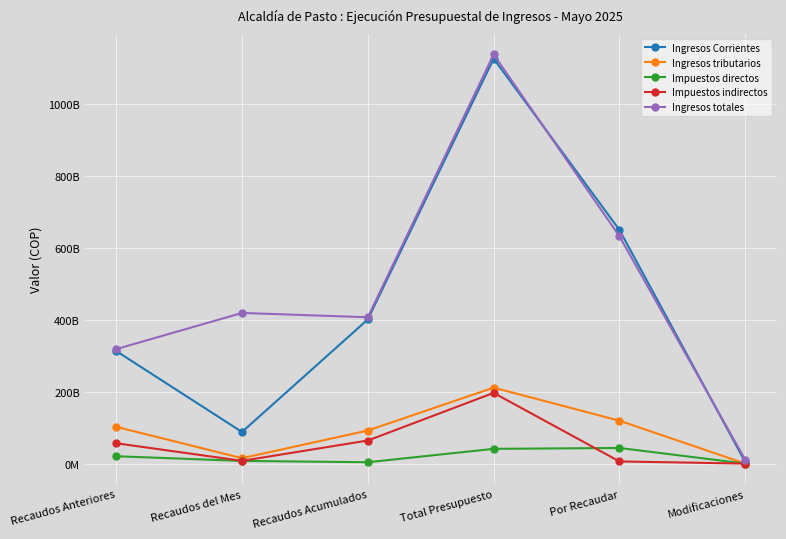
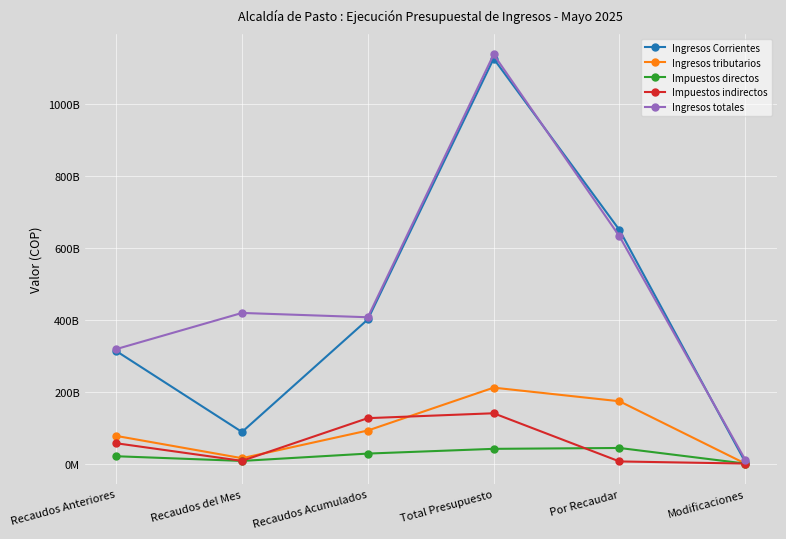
  {
    "Ingresos Corrientes": {
      "Recaudos del Mes": 90000000000,
      "Total Presupuesto": 1130000000000,
      "Por Recaudar": 650000000000
    },
    "Ingresos tributarios": {
-     "Recaudos Anteriores": 100000000000,
+     "Recaudos Anteriores": 80000000000,
      "Recaudos del Mes": 20000000000,
      "Recaudos Acumulados": 90000000000,
      "Total Presupuesto": 210000000000,
-     "Por Recaudar": 120000000000
+     "Por Recaudar": 170000000000
    },
    "Impuestos directos": {
      "Recaudos Anteriores": 20000000000,
-     "Recaudos Acumulados": 0,
+     "Recaudos Acumulados": 30000000000,
      "Total Presupuesto": 40000000000,
      "Por Recaudar": 40000000000
    },
    "Impuestos indirectos": {
      "Recaudos Anteriores": 60000000000,
-     "Recaudos Acumulados": 60000000000,
-     "Total Presupuesto": 200000000000,
+     "Recaudos Acumulados": 130000000000,
+     "Total Presupuesto": 140000000000,
      "Por Recaudar": 10000000000
    },
    "Ingresos totales": {
      "Recaudos del Mes": 420000000000,
      "Total Presupuesto": 1140000000000,
      "Por Recaudar": 630000000000
    }
  }
